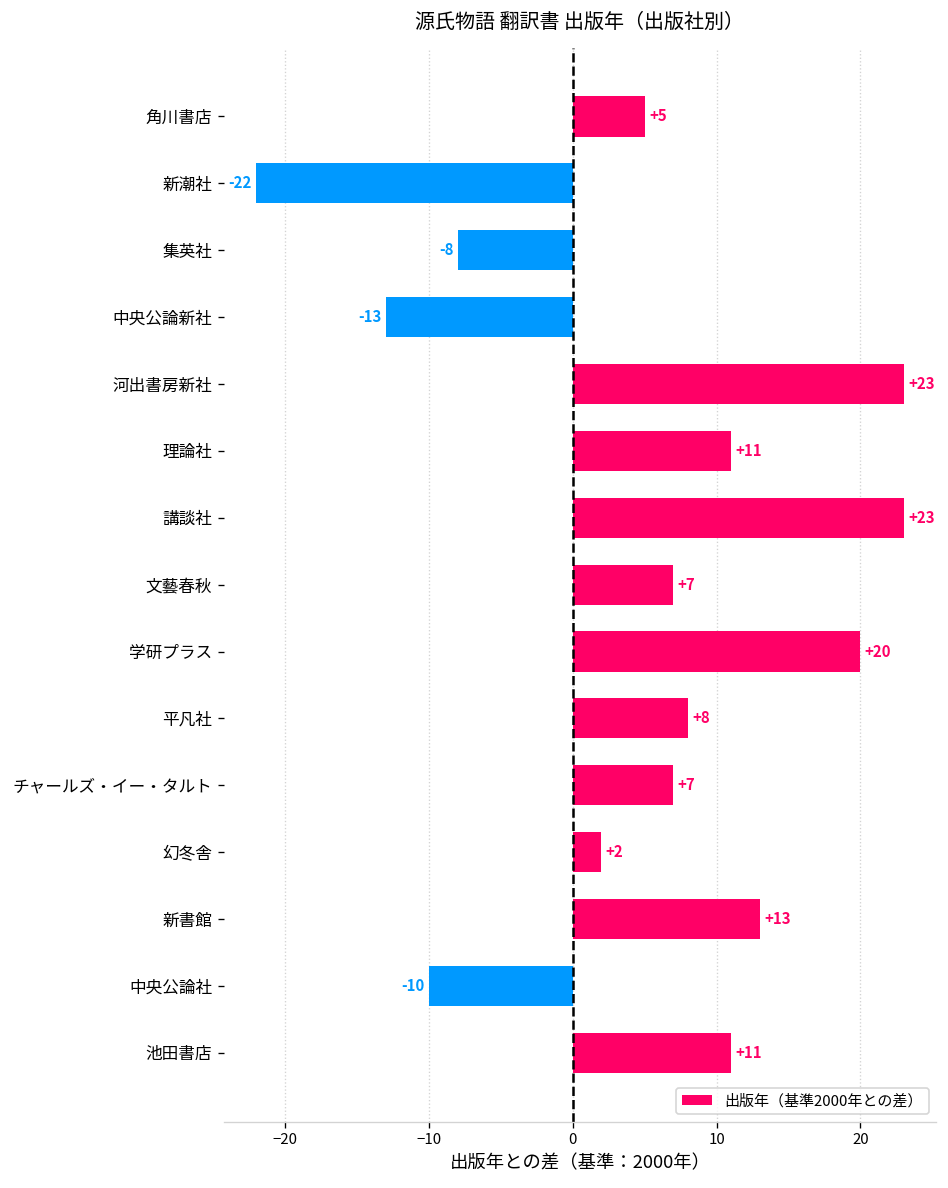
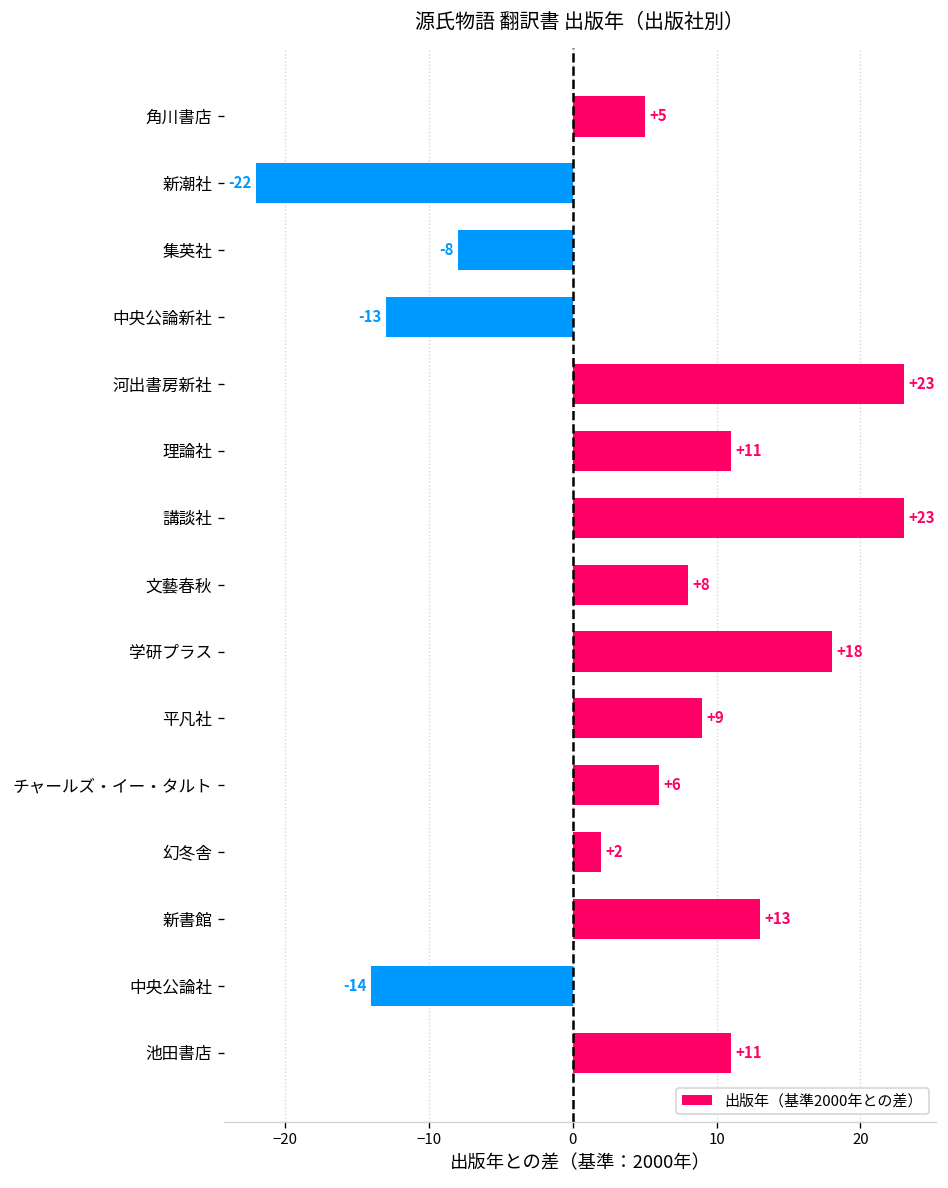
  {
    "角川書店": "+5",
    "新潮社": "-22",
    "集英社": "-8",
    "中央公論新社": "-13",
    "河出書房新社": "+23",
    "理論社": "+11",
    "講談社": "+23",
-   "文藝春秋": "+7",
-   "学研プラス": "+20",
-   "平凡社": "+8",
-   "チャールズ・イー・タルト": "+7",
+   "文藝春秋": "+8",
+   "学研プラス": "+18",
+   "平凡社": "+9",
+   "チャールズ・イー・タルト": "+6",
    "幻冬舎": "+2",
    "新書館": "+13",
-   "中央公論社": "-10",
+   "中央公論社": "-14",
    "池田書店": "+11"
  }
